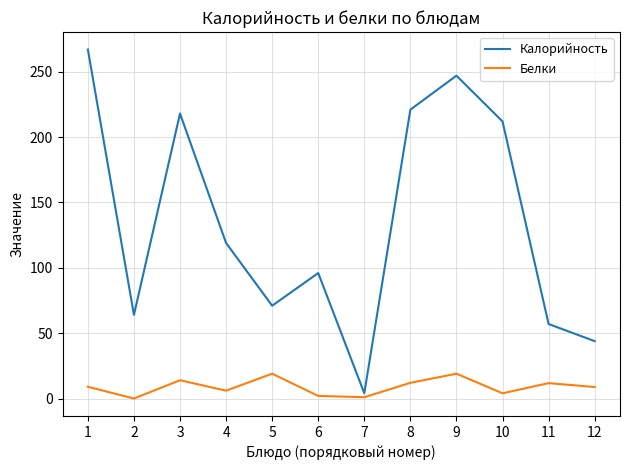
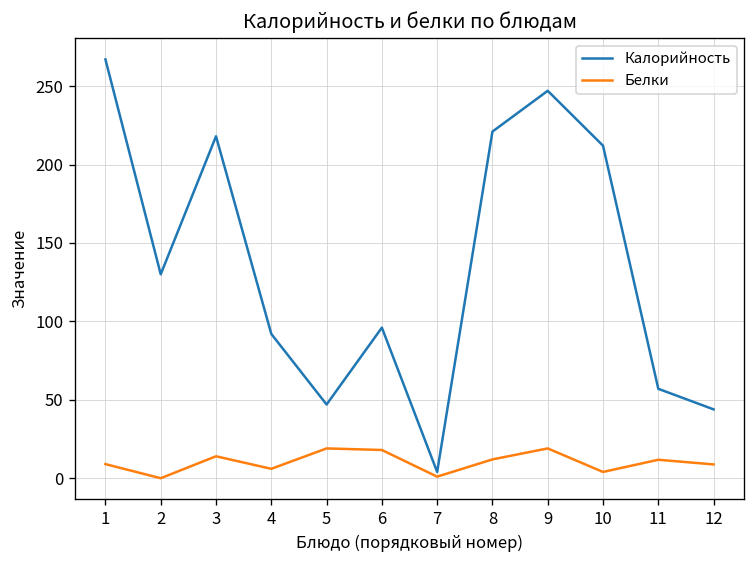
  {
    "Калорийность": {
      "1": 267,
-     "2": 64,
+     "2": 130,
      "3": 218,
-     "4": 119,
-     "5": 71,
+     "4": 92,
+     "5": 47,
      "6": 96,
      "7": 4,
      "8": 221,
      "9": 247,
      "10": 212,
      "11": 57,
      "12": 44
    },
    "Белки": {
      "1": 9,
      "2": 0,
      "3": 14,
      "4": 6,
      "5": 19,
-     "6": 2,
+     "6": 18,
      "7": 1,
      "8": 12,
      "9": 19,
      "10": 4,
      "11": 12,
      "12": 9
    }
  }
